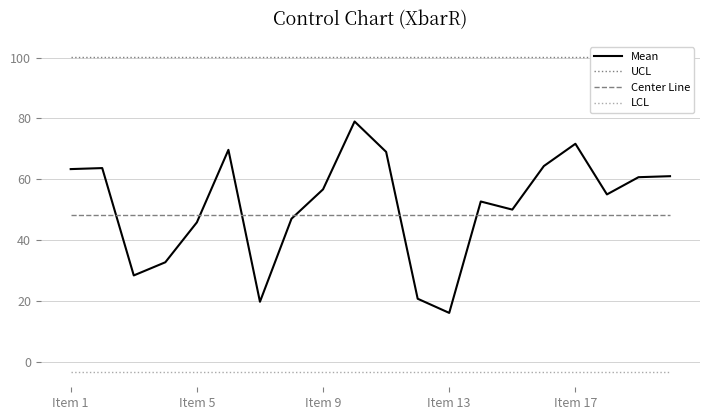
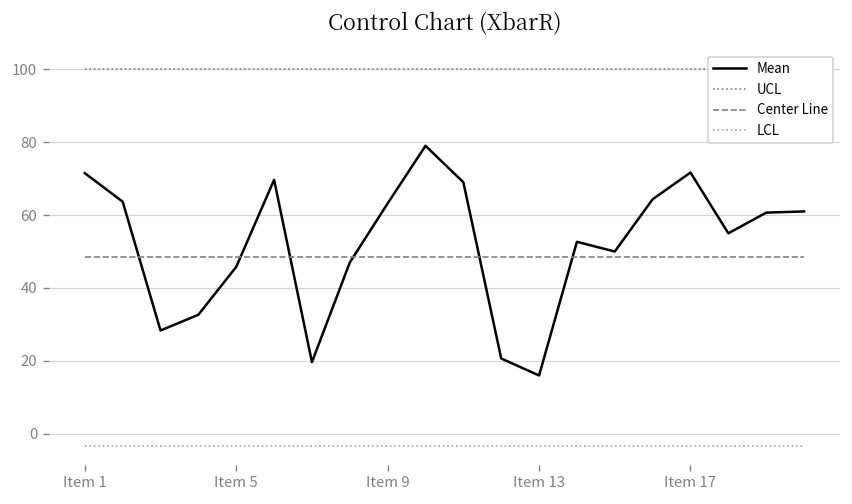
  {
    "Mean": {
-     "Item 1": 63,
+     "Item 1": 71,
      "Item 5": 46,
-     "Item 9": 57,
+     "Item 9": 63,
      "Item 13": 16,
      "Item 17": 72
    },
    "LCL": {
      "Item 1": -3,
      "Item 5": -3,
      "Item 9": -3,
      "Item 13": -3,
      "Item 17": -3
    }
  }
